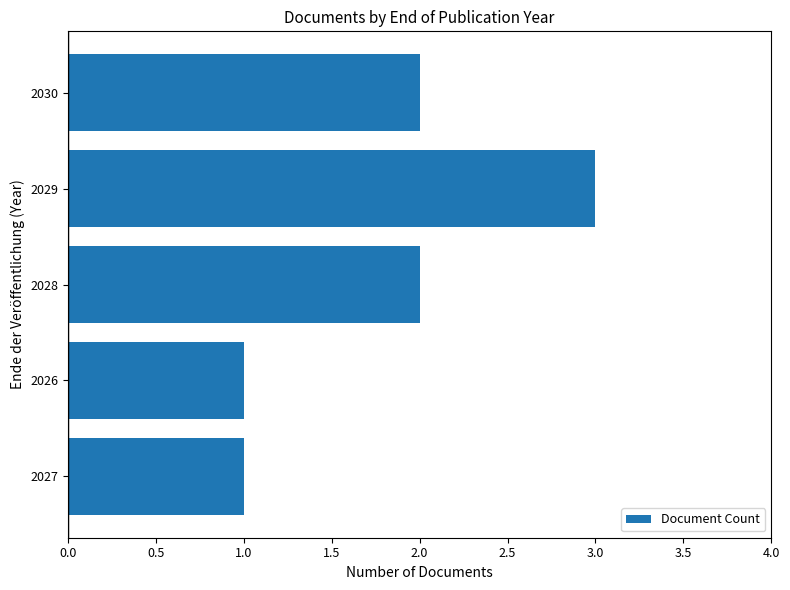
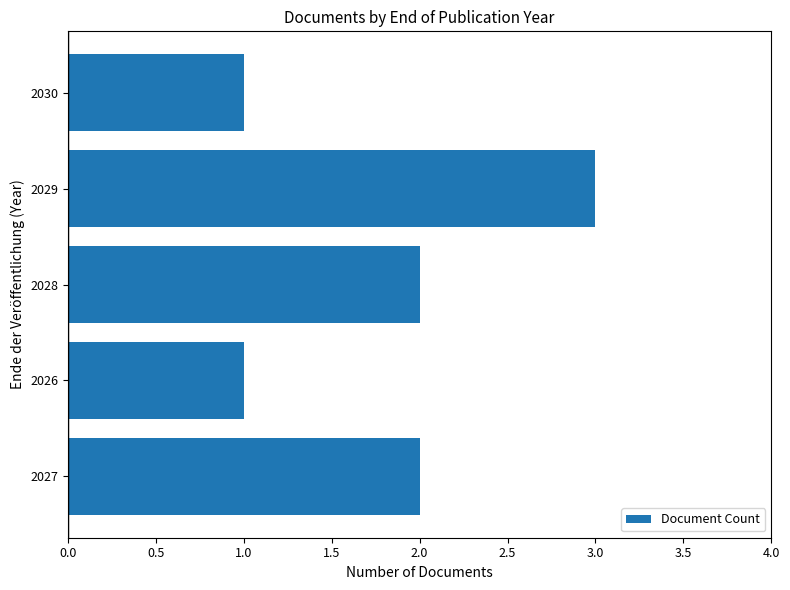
  {
-   "2030": 2,
+   "2030": 1,
    "2029": 3,
    "2028": 2,
    "2026": 1,
-   "2027": 1
+   "2027": 2
  }
